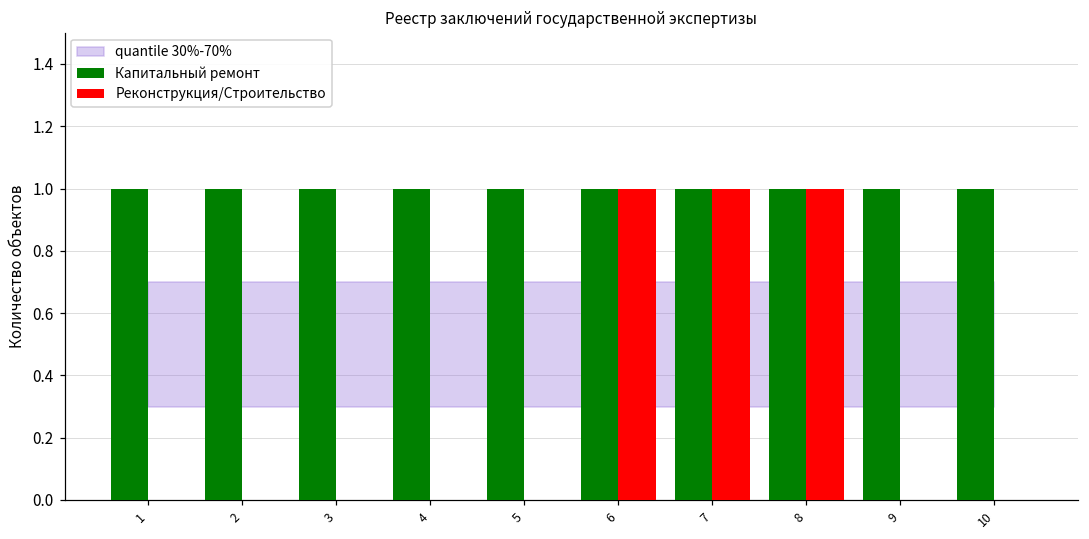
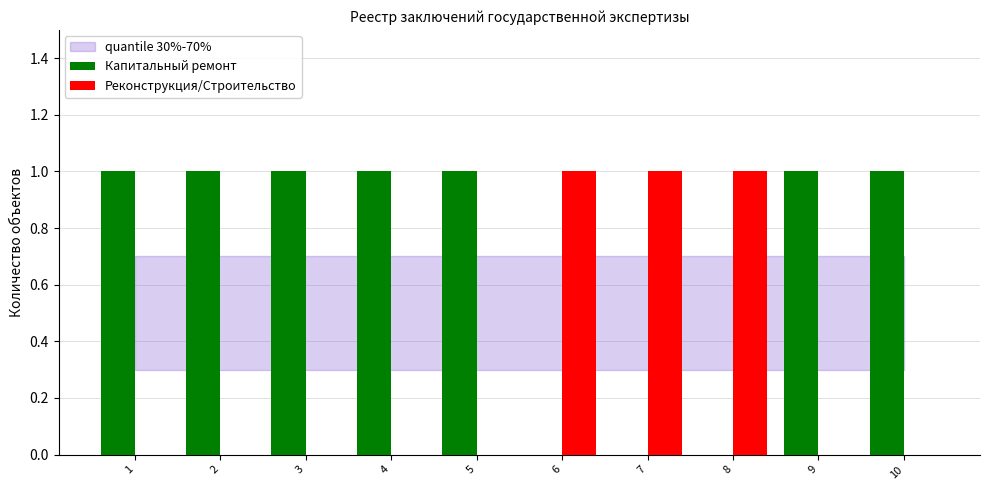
  {
    "Капитальный ремонт": {
      "1": 1,
      "2": 1,
      "3": 1,
      "4": 1,
      "5": 1,
-     "6": 1,
-     "7": 1,
-     "8": 1,
+     "6": 0,
+     "7": 0,
+     "8": 0,
      "9": 1,
      "10": 1
    },
    "quantile 30%-70%": {
      "1": 0.70,
      "2": 0.70,
      "3": 0.70,
      "4": 0.70,
      "5": 0.70,
      "6": 0.70,
      "7": 0.70,
      "8": 0.70,
      "9": 0.70,
      "10": 0.70
    },
    "Реконструкция/Строительство": {
      "1": 0,
      "2": 0,
      "3": 0,
      "4": 0,
      "5": 0,
      "6": 1,
      "7": 1,
      "8": 1,
      "9": 0,
      "10": 0
    }
  }
